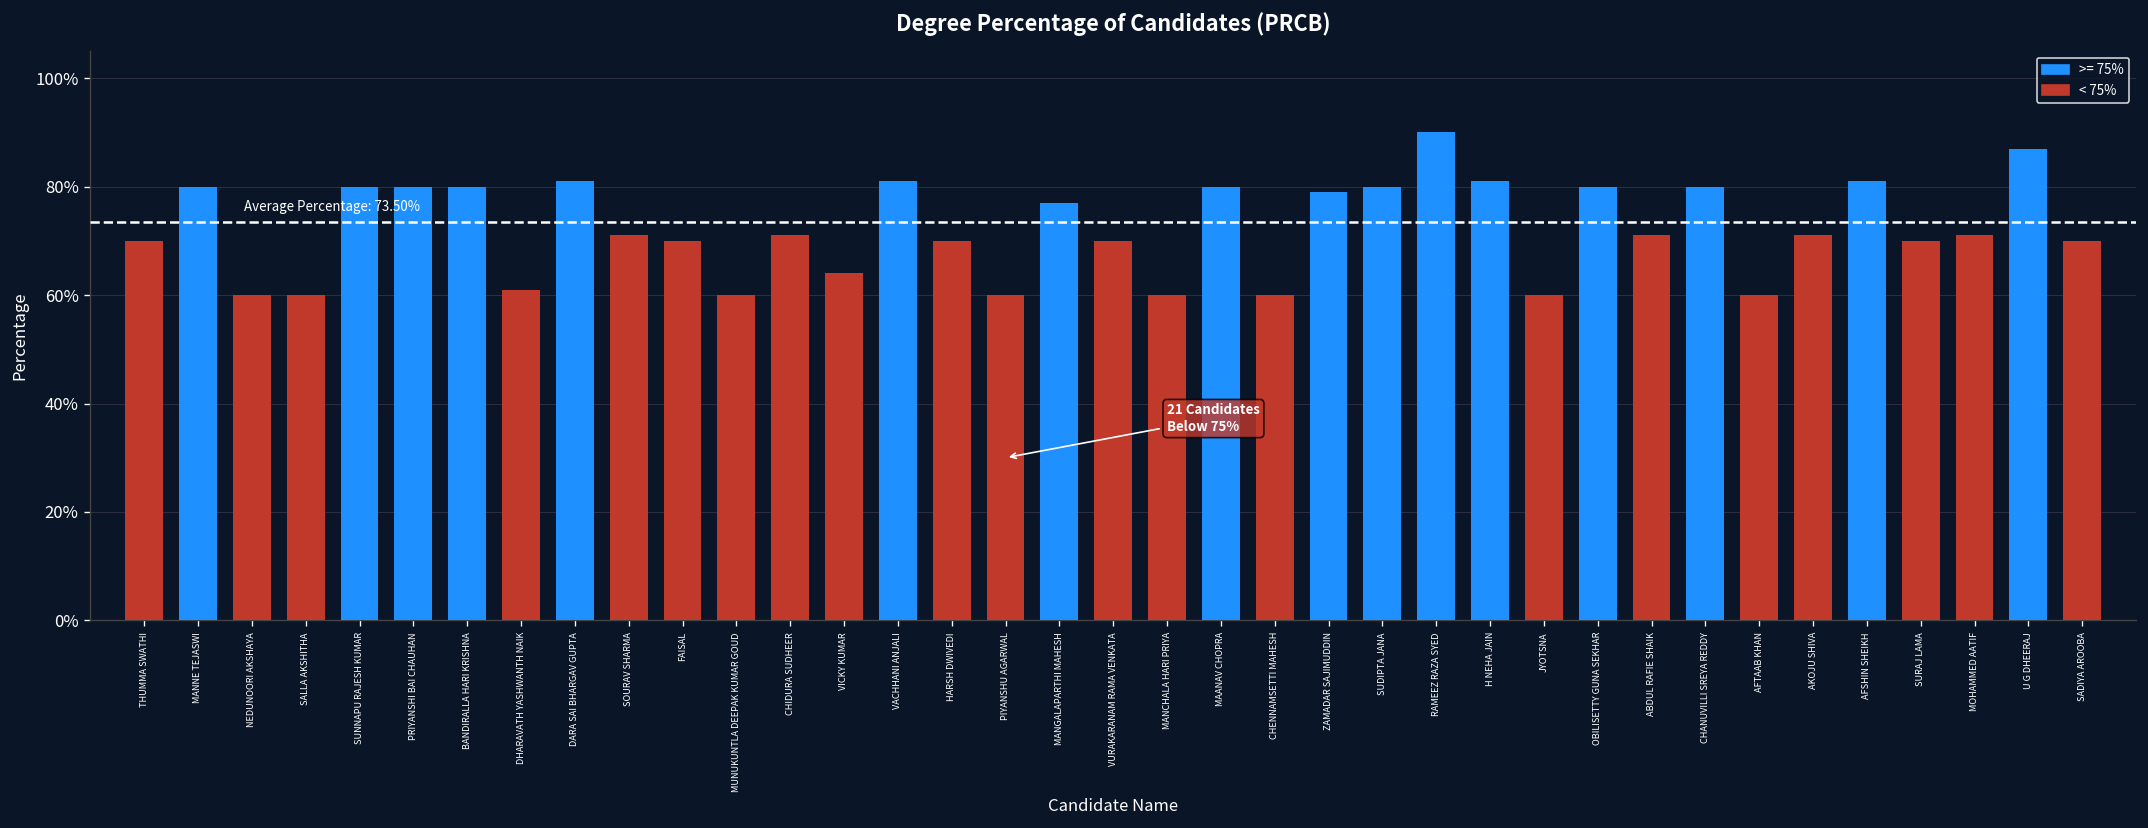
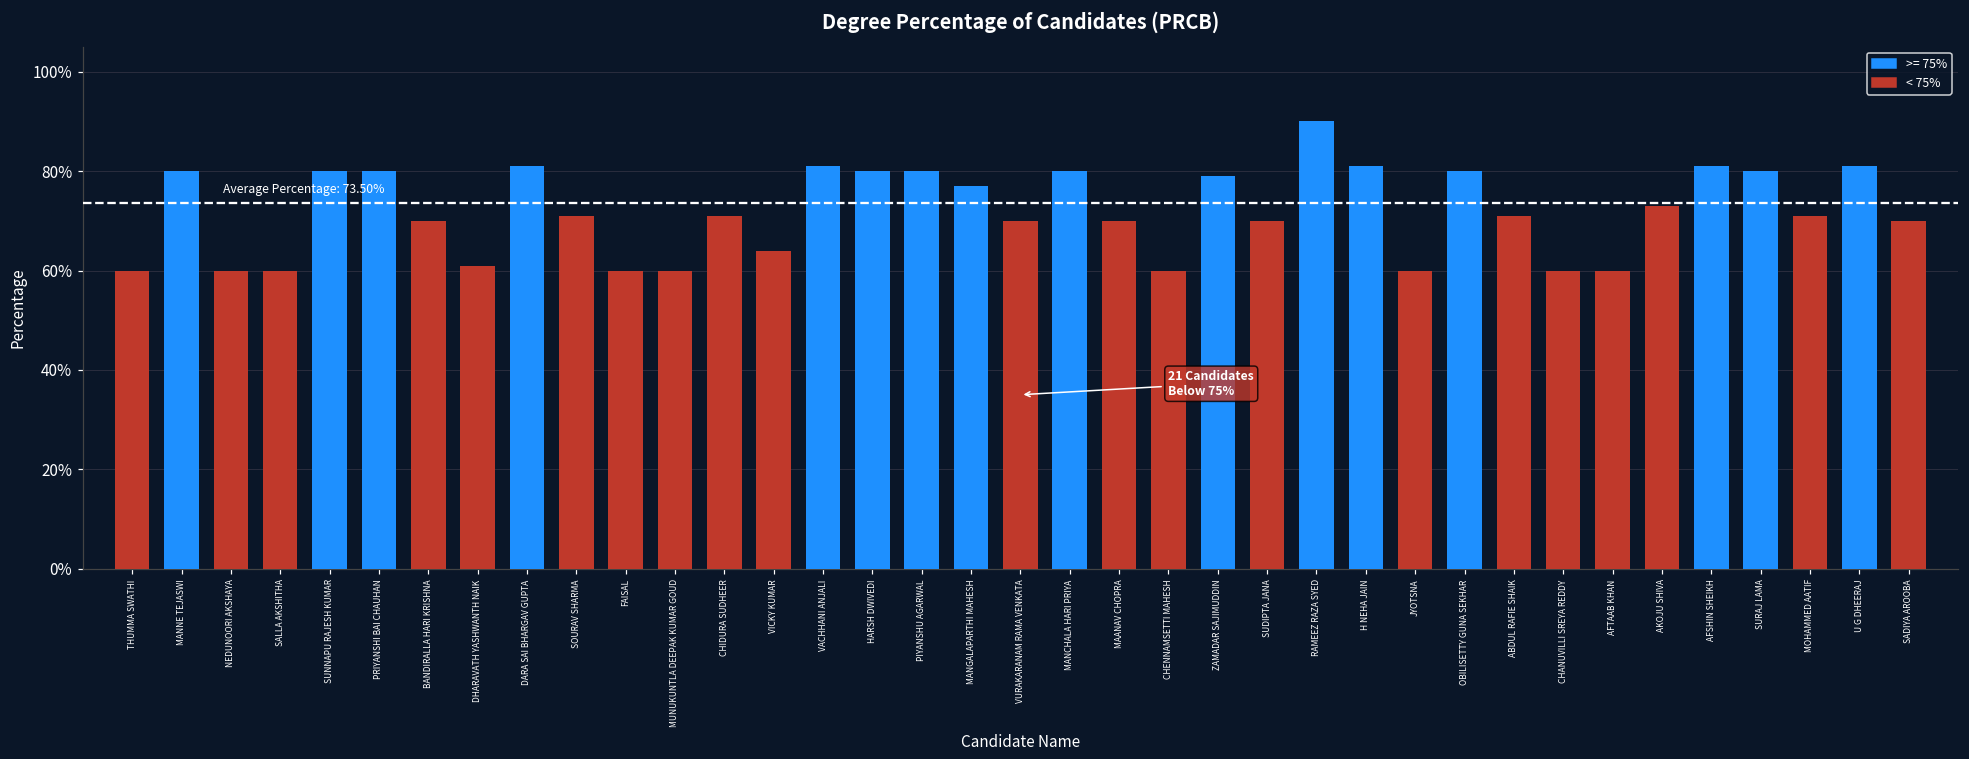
  {
-   "THUMMA SWATHI": "70%",
+   "THUMMA SWATHI": "60%",
    "MANNE TEJASWI": "80%",
    "NEDUNOORI AKSHAYA": "60%",
    "SALLA AKSHITHA": "60%",
-   "BANDIRALLA HARI KRISHNA": "80%",
+   "BANDIRALLA HARI KRISHNA": "70%",
    "DHARAVATH YASHWANTH NAIK": "61%",
    "DARA SAI BHARGAV GUPTA": "81%",
    "SOURAV SHARMA": "71%",
-   "FAISAL": "70%",
+   "FAISAL": "60%",
    "MUNUKUNTLA DEEPAK KUMAR GOUD": "60%",
    "CHIDURA SUDHEER": "71%",
    "VICKY KUMAR": "64%",
    "VACHHANI ANJALI": "81%",
-   "HARSH DWIVEDI": "70%",
-   "PIYANSHU AGARWAL": "60%",
+   "HARSH DWIVEDI": "80%",
+   "PIYANSHU AGARWAL": "80%",
    "MANGALAPARTHI MAHESH": "77%",
    "VURAKARANAM RAMA VENKATA": "70%",
-   "MANCHALA HARI PRIYA": "60%",
-   "MAANAV CHOPRA": "80%",
+   "MANCHALA HARI PRIYA": "80%",
+   "MAANAV CHOPRA": "70%",
    "CHENNAMSETTI MAHESH": "60%",
    "ZAMADAR SAJIMUDDIN": "79%",
-   "SUDIPTA JANA": "80%",
+   "SUDIPTA JANA": "70%",
    "RAMEEZ RAZA SYED": "90%",
    "H NEHA JAIN": "81%",
    "JYOTSNA": "60%",
    "OBILISETTY GUNA SEKHAR": "80%",
    "ABDUL RAFIE SHAIK": "71%",
-   "CHANUVILLI SREYA REDDY": "80%",
+   "CHANUVILLI SREYA REDDY": "60%",
    "AFTAAB KHAN": "60%",
-   "AKOJU SHIVA": "71%",
+   "AKOJU SHIVA": "73%",
    "AFSHIN SHEIKH": "81%",
-   "SURAJ LAMA": "70%",
+   "SURAJ LAMA": "80%",
    "MOHAMMED AATIF": "71%",
-   "U G DHEERAJ": "87%",
+   "U G DHEERAJ": "81%",
    "SADIYA AROOBA": "70%"
  }
